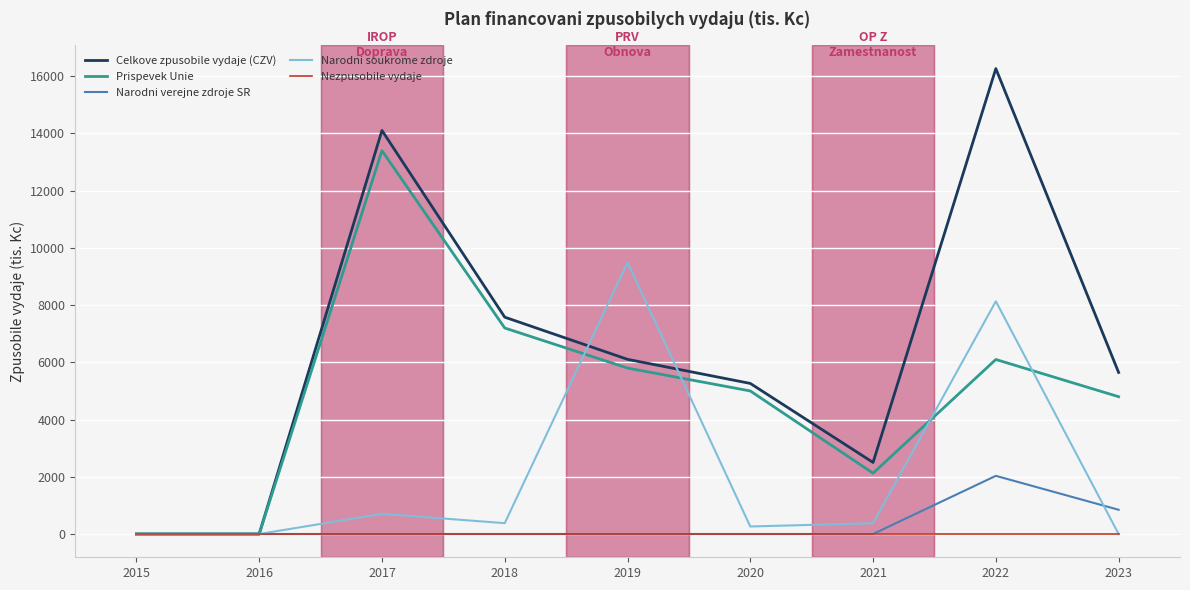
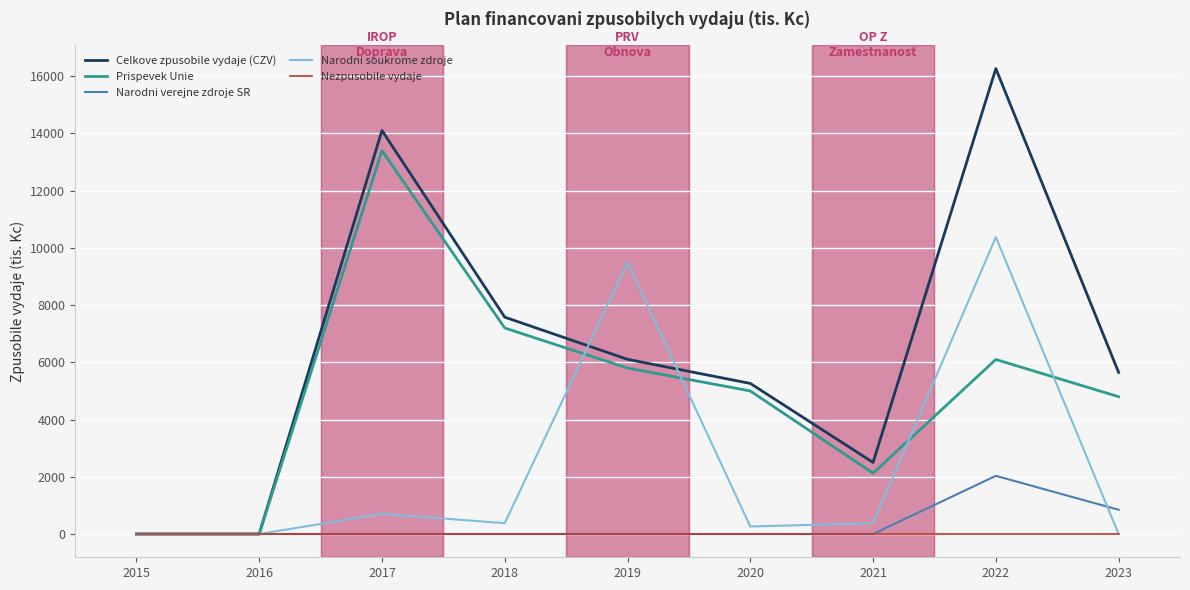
  {
    "Celkove zpusobile vydaje (CZV)": {
      "2017": 14100,
      "2018": 7600,
      "2019": 6100,
      "2020": 5300,
      "2021": 2500,
      "2022": 16300,
      "2023": 5600
    },
    "Narodni soukrome zdroje": {
      "2017": 700,
      "2018": 400,
      "2019": 9500,
      "2020": 300,
      "2021": 400,
-     "2022": 8100
+     "2022": 10400
    },
    "Nezpusobile vydaje": {
      "2022": 0
    }
  }
